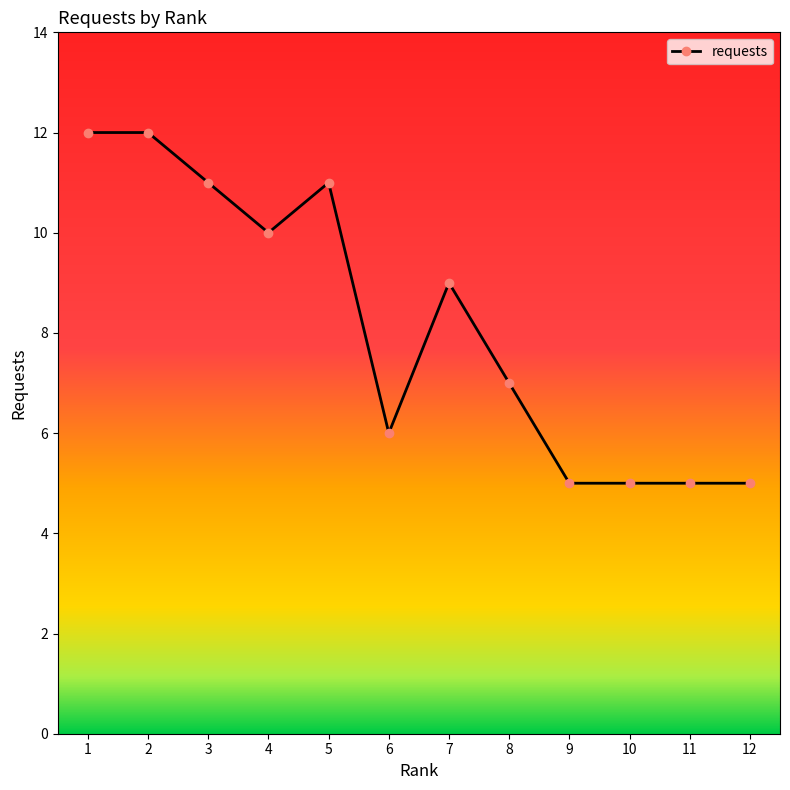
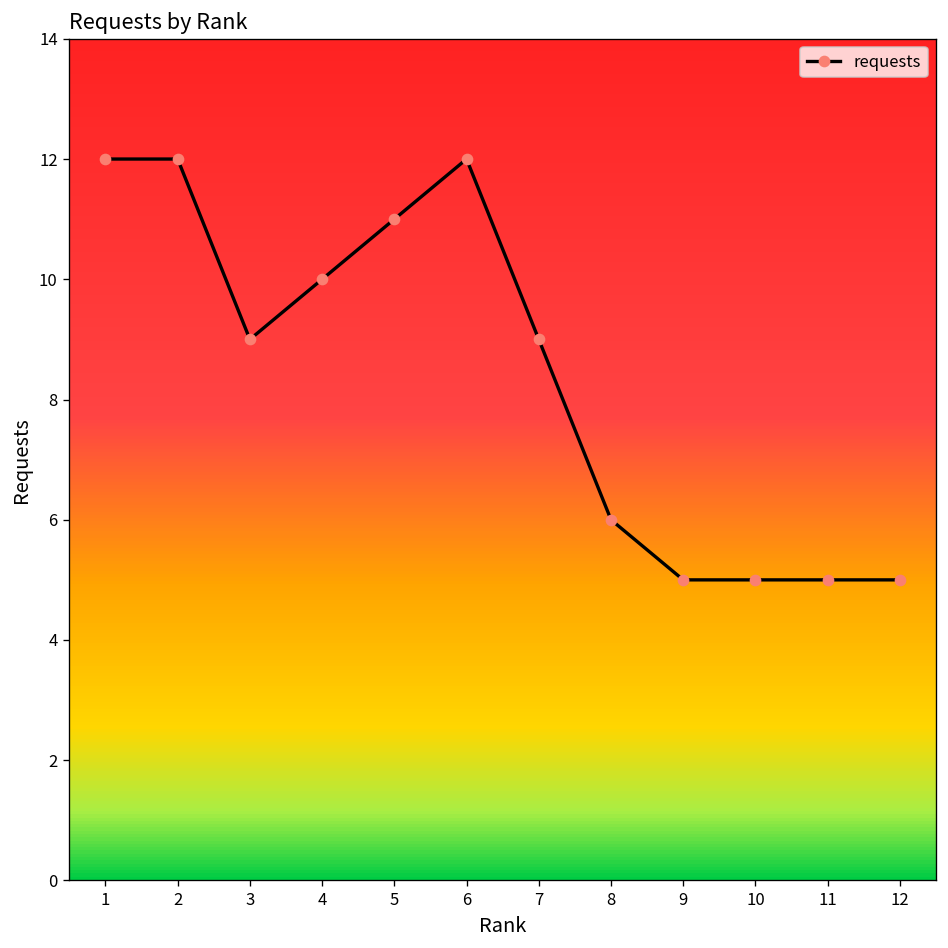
  {
    "1": 12,
    "2": 12,
-   "3": 11,
+   "3": 9,
    "4": 10,
    "5": 11,
-   "6": 6,
+   "6": 12,
    "7": 9,
-   "8": 7,
+   "8": 6,
    "9": 5,
    "10": 5,
    "11": 5,
    "12": 5
  }
